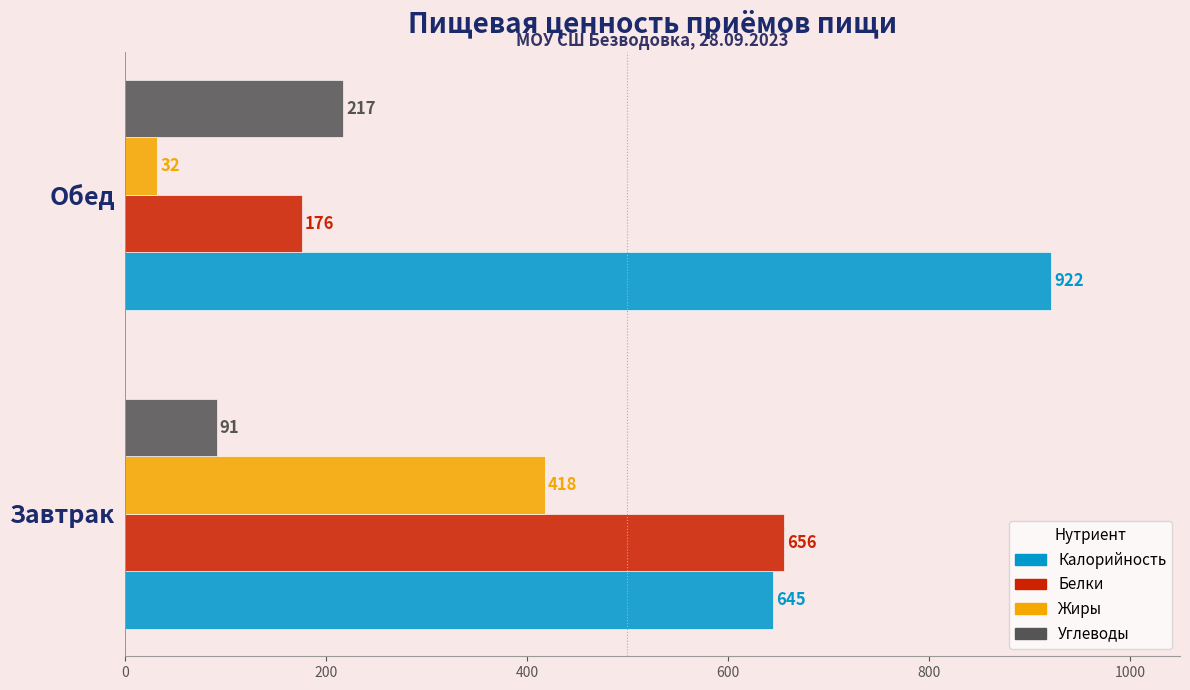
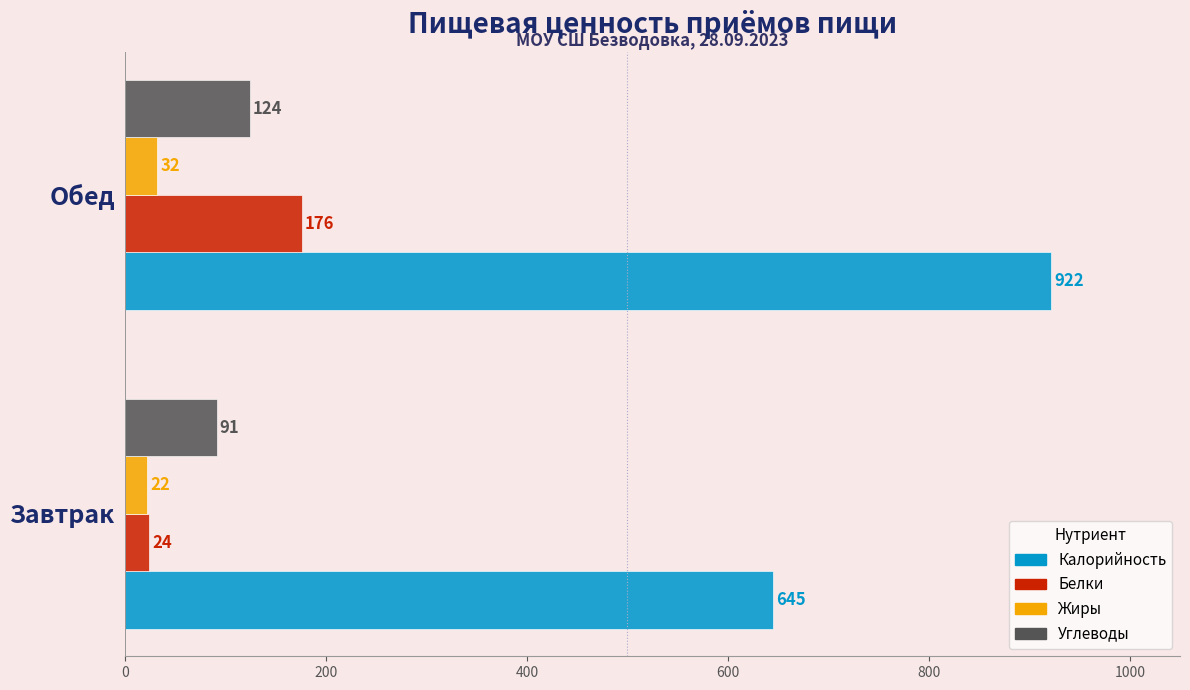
  {
    "Калорийность": {
      "Обед": 922,
      "Завтрак": 645
    },
    "Белки": {
      "Обед": 176,
-     "Завтрак": 656
+     "Завтрак": 24
    },
    "Жиры": {
      "Обед": 32,
-     "Завтрак": 418
+     "Завтрак": 22
    },
    "Углеводы": {
-     "Обед": 217,
+     "Обед": 124,
      "Завтрак": 91
    }
  }
